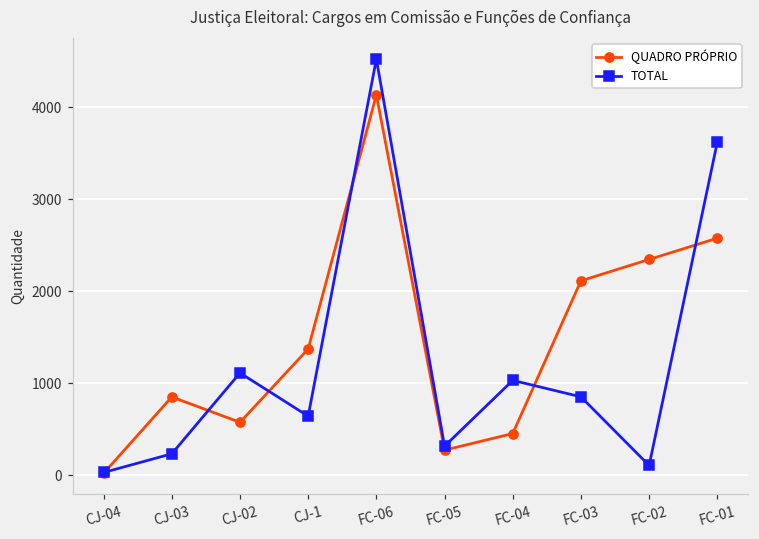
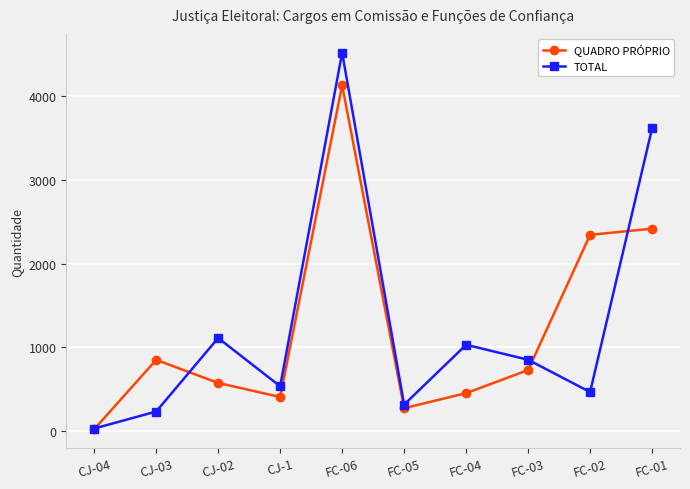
  {
    "QUADRO PRÓPRIO": {
      "CJ-03": 900,
      "CJ-02": 600,
-     "CJ-1": 1400,
+     "CJ-1": 400,
      "FC-06": 4100,
      "FC-05": 300,
      "FC-04": 500,
-     "FC-03": 2100,
+     "FC-03": 700,
      "FC-02": 2300,
-     "FC-01": 2600
+     "FC-01": 2400
    },
    "TOTAL": {
      "CJ-03": 200,
      "CJ-02": 1100,
-     "CJ-1": 600,
+     "CJ-1": 500,
      "FC-06": 4500,
      "FC-05": 300,
      "FC-04": 1000,
      "FC-03": 900,
-     "FC-02": 100,
+     "FC-02": 500,
      "FC-01": 3600
    }
  }
